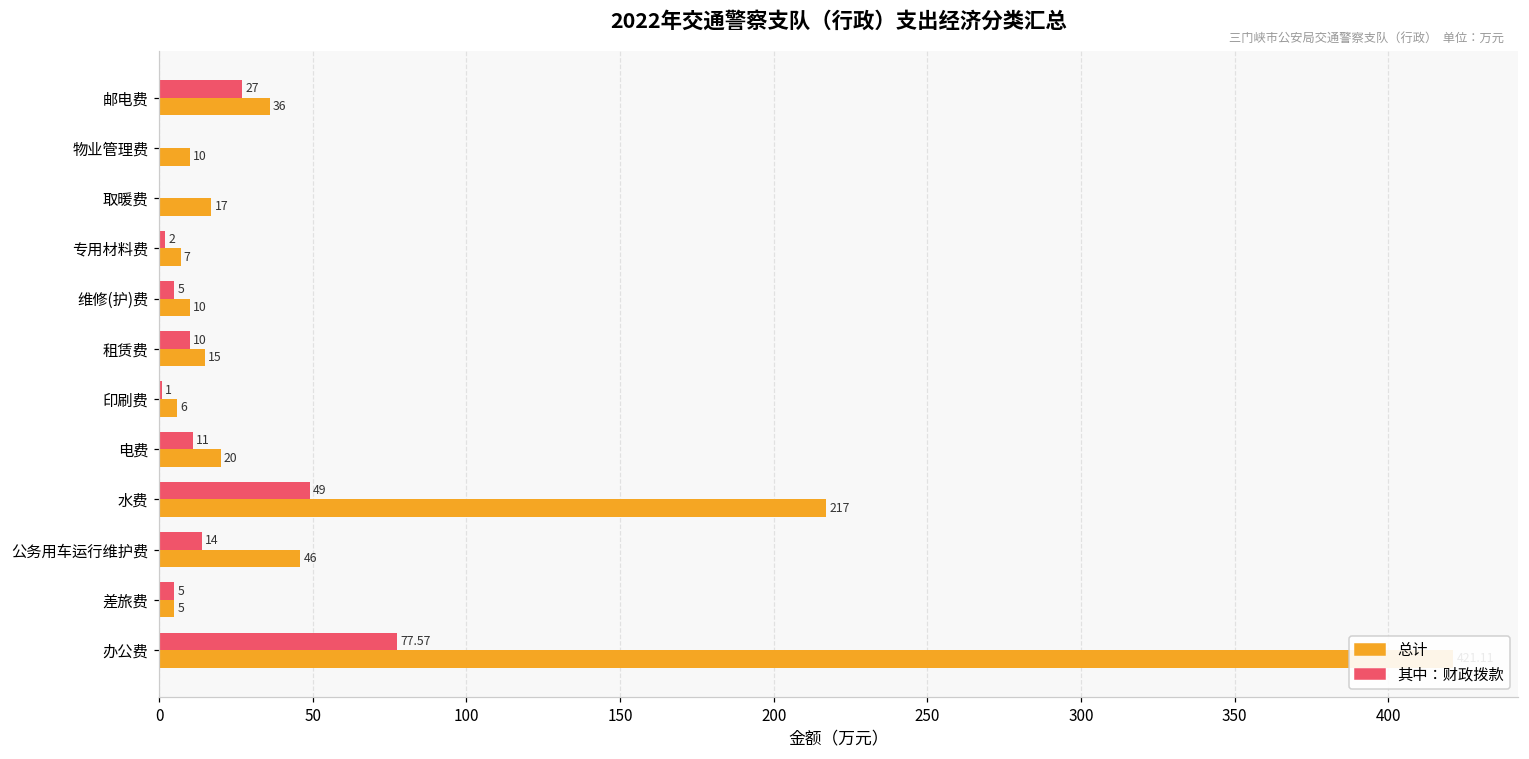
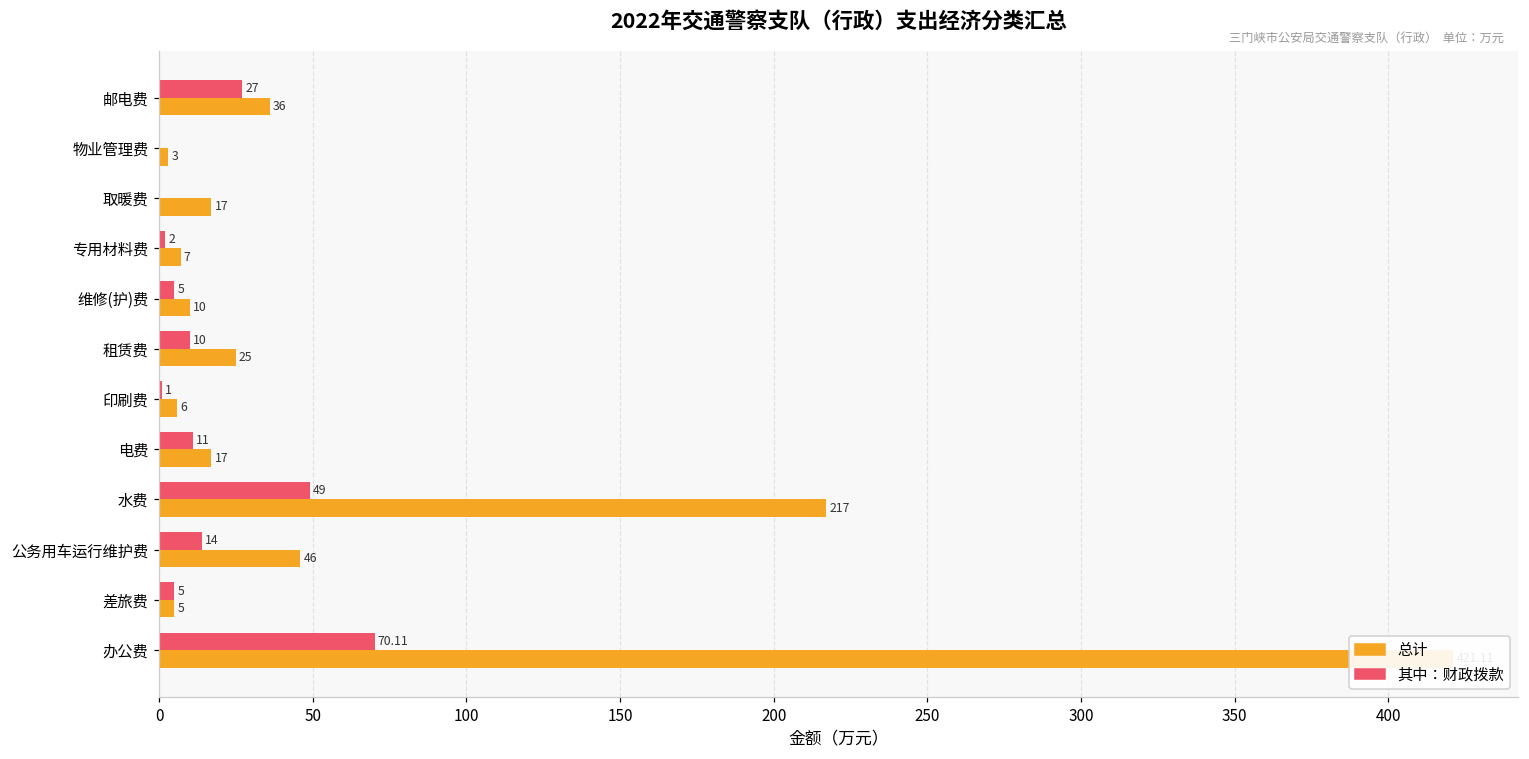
  {
    "总计": {
      "邮电费": 36,
-     "物业管理费": 10,
+     "物业管理费": 3,
      "取暖费": 17,
      "专用材料费": 7,
      "维修(护)费": 10,
-     "租赁费": 15,
+     "租赁费": 25,
      "印刷费": 6,
-     "电费": 20,
+     "电费": 17,
      "水费": 217,
      "公务用车运行维护费": 46,
      "差旅费": 5
    },
    "其中：财政拨款": {
      "邮电费": 27,
      "专用材料费": 2,
      "维修(护)费": 5,
      "租赁费": 10,
      "印刷费": 1,
      "电费": 11,
      "水费": 49,
      "公务用车运行维护费": 14,
      "差旅费": 5,
-     "办公费": 77.57
+     "办公费": 70.11
    }
  }
